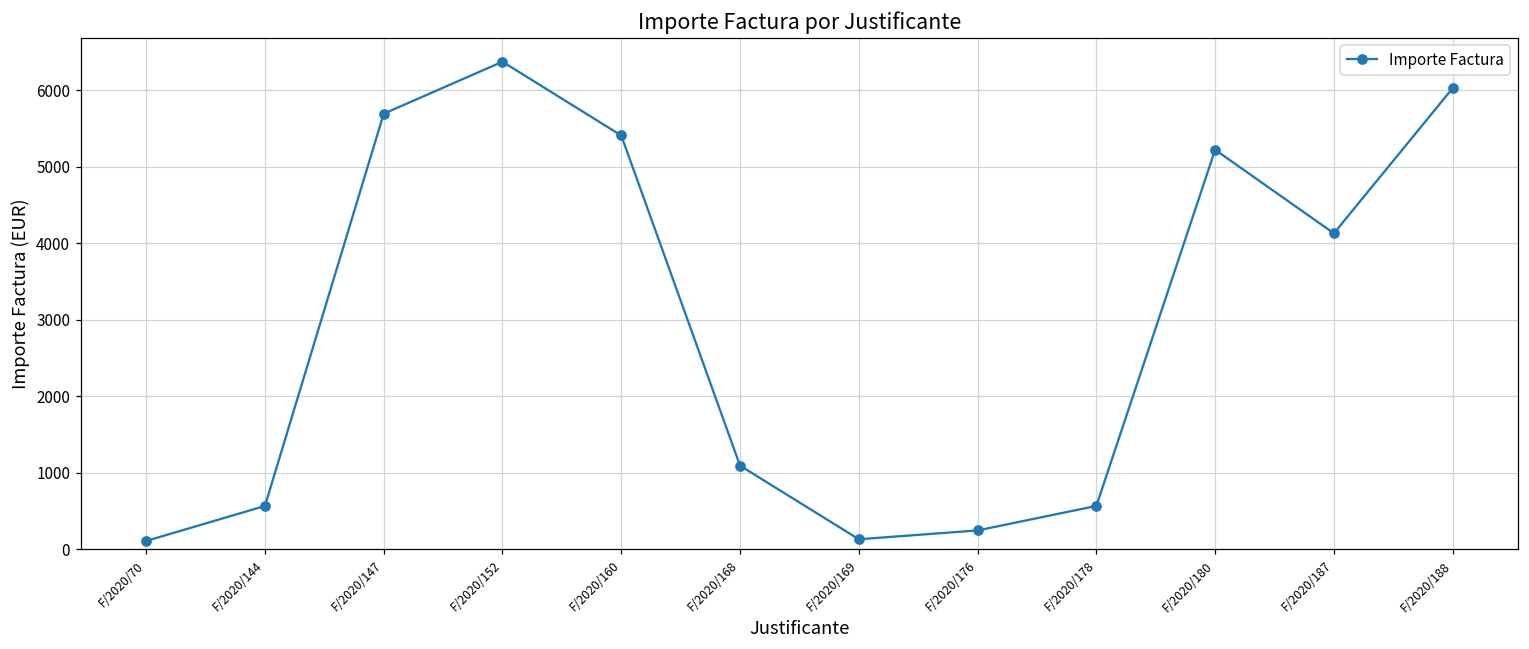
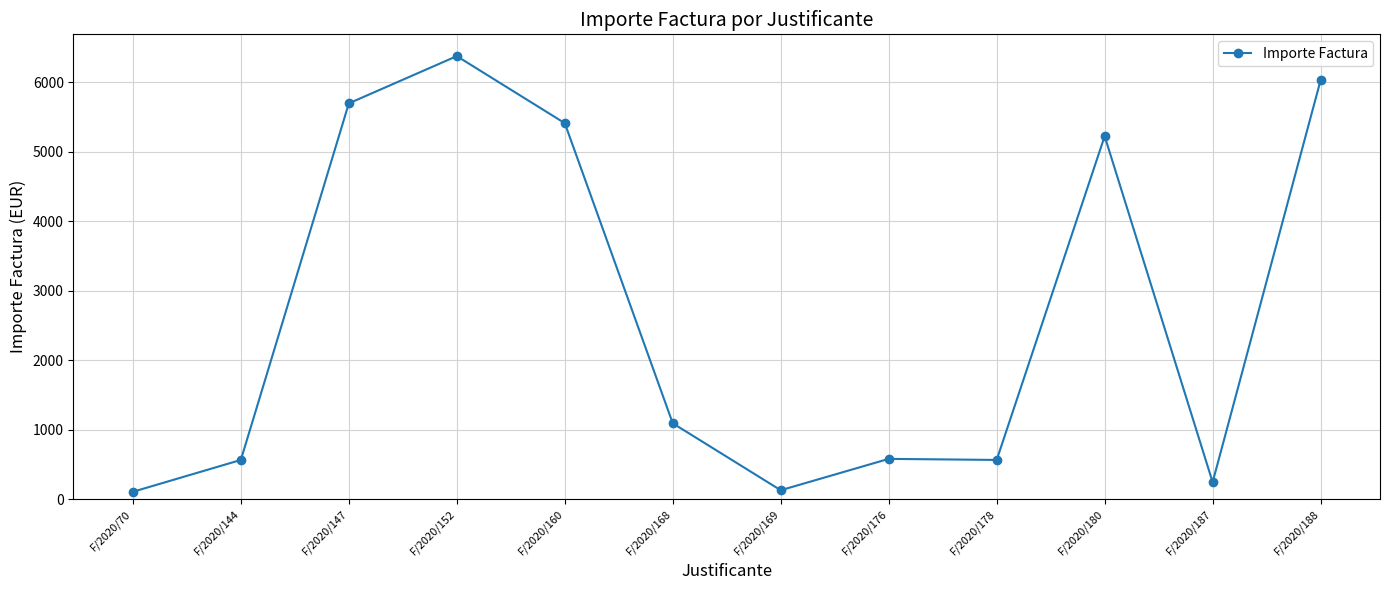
  {
    "F/2020/70": 100,
    "F/2020/144": 600,
    "F/2020/147": 5700,
    "F/2020/152": 6400,
    "F/2020/160": 5400,
    "F/2020/168": 1100,
    "F/2020/169": 100,
-   "F/2020/176": 200,
+   "F/2020/176": 600,
    "F/2020/178": 600,
    "F/2020/180": 5200,
-   "F/2020/187": 4100,
+   "F/2020/187": 200,
    "F/2020/188": 6000
  }
